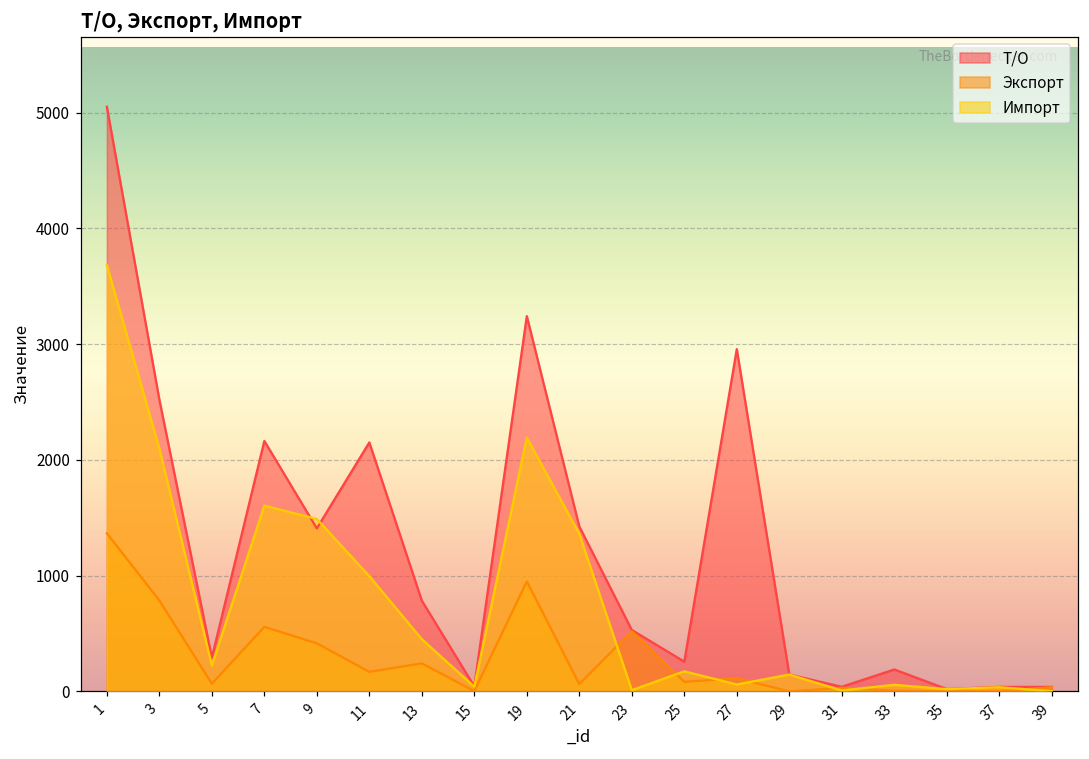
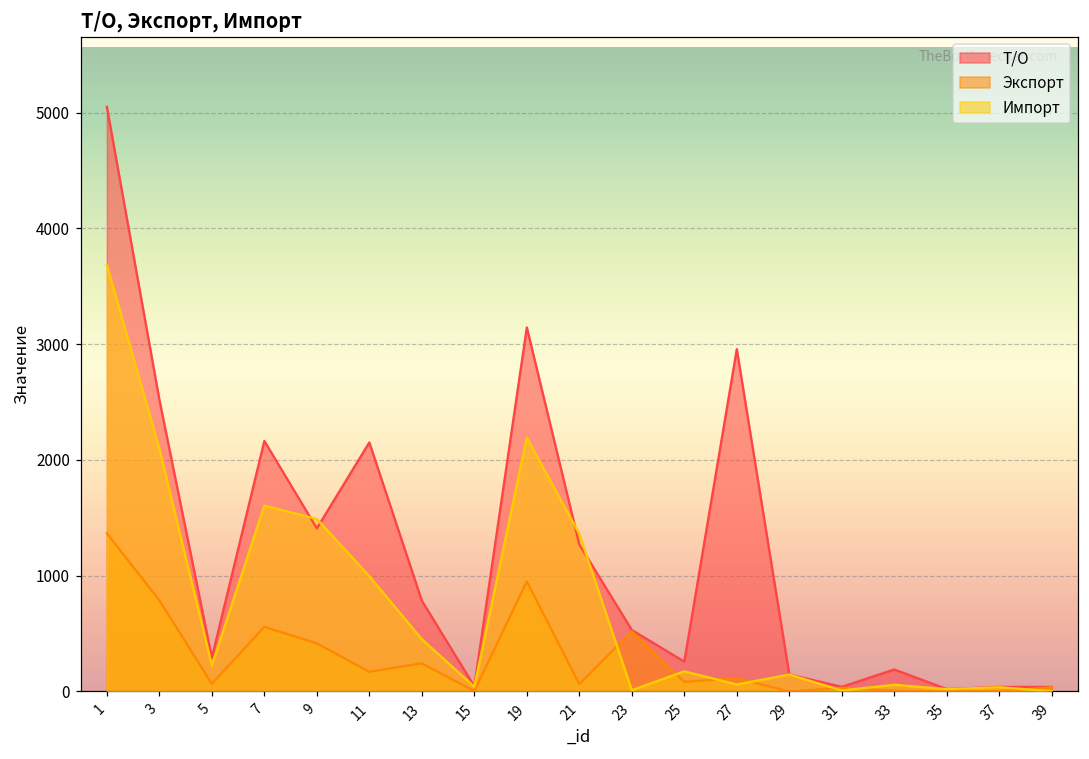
  {
    "Т/О": {
      "1": 5050,
      "3": 2520,
      "5": 290,
      "7": 2160,
      "9": 1410,
      "11": 2150,
      "13": 780,
-     "19": 3240,
-     "21": 1430,
+     "19": 3140,
+     "21": 1270,
      "25": 260,
      "27": 2960,
      "33": 190
    }
  }
